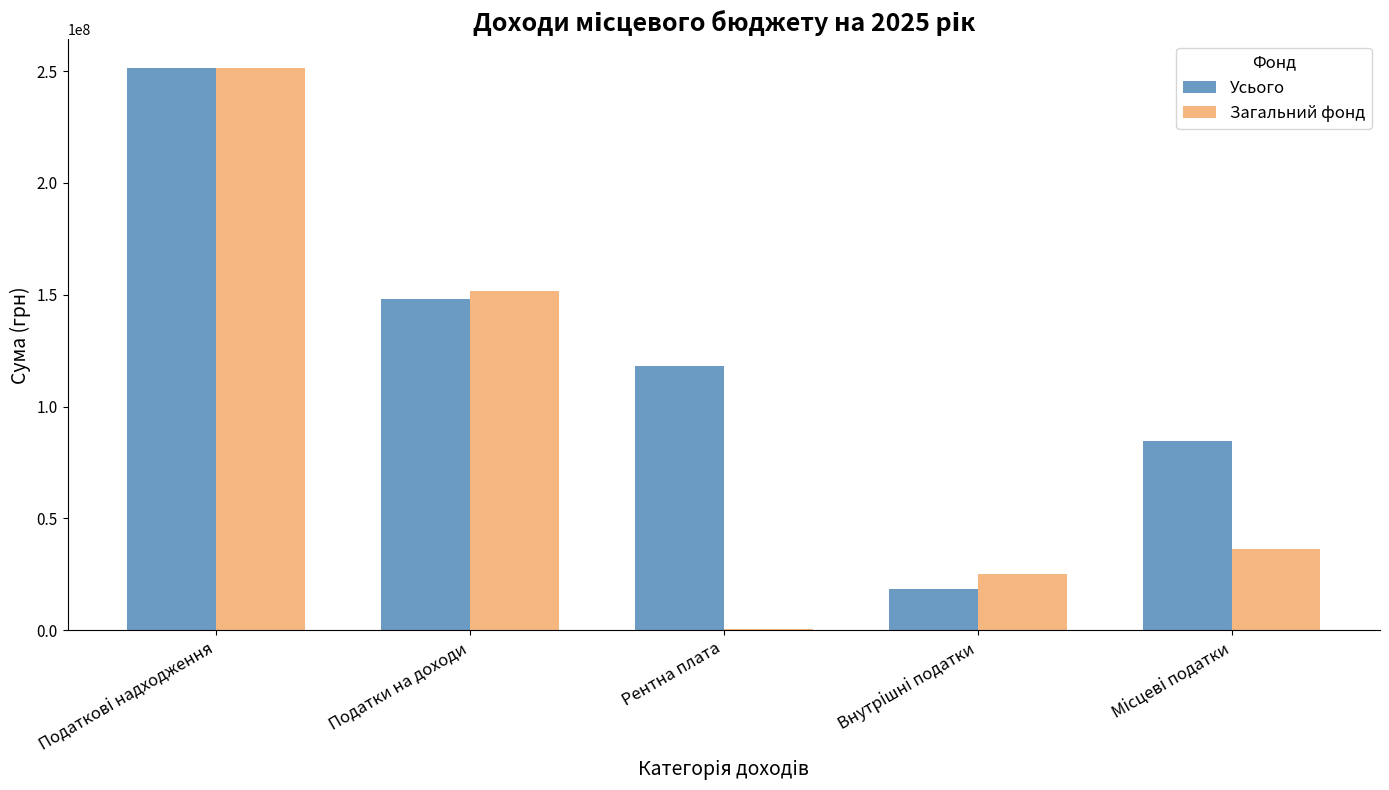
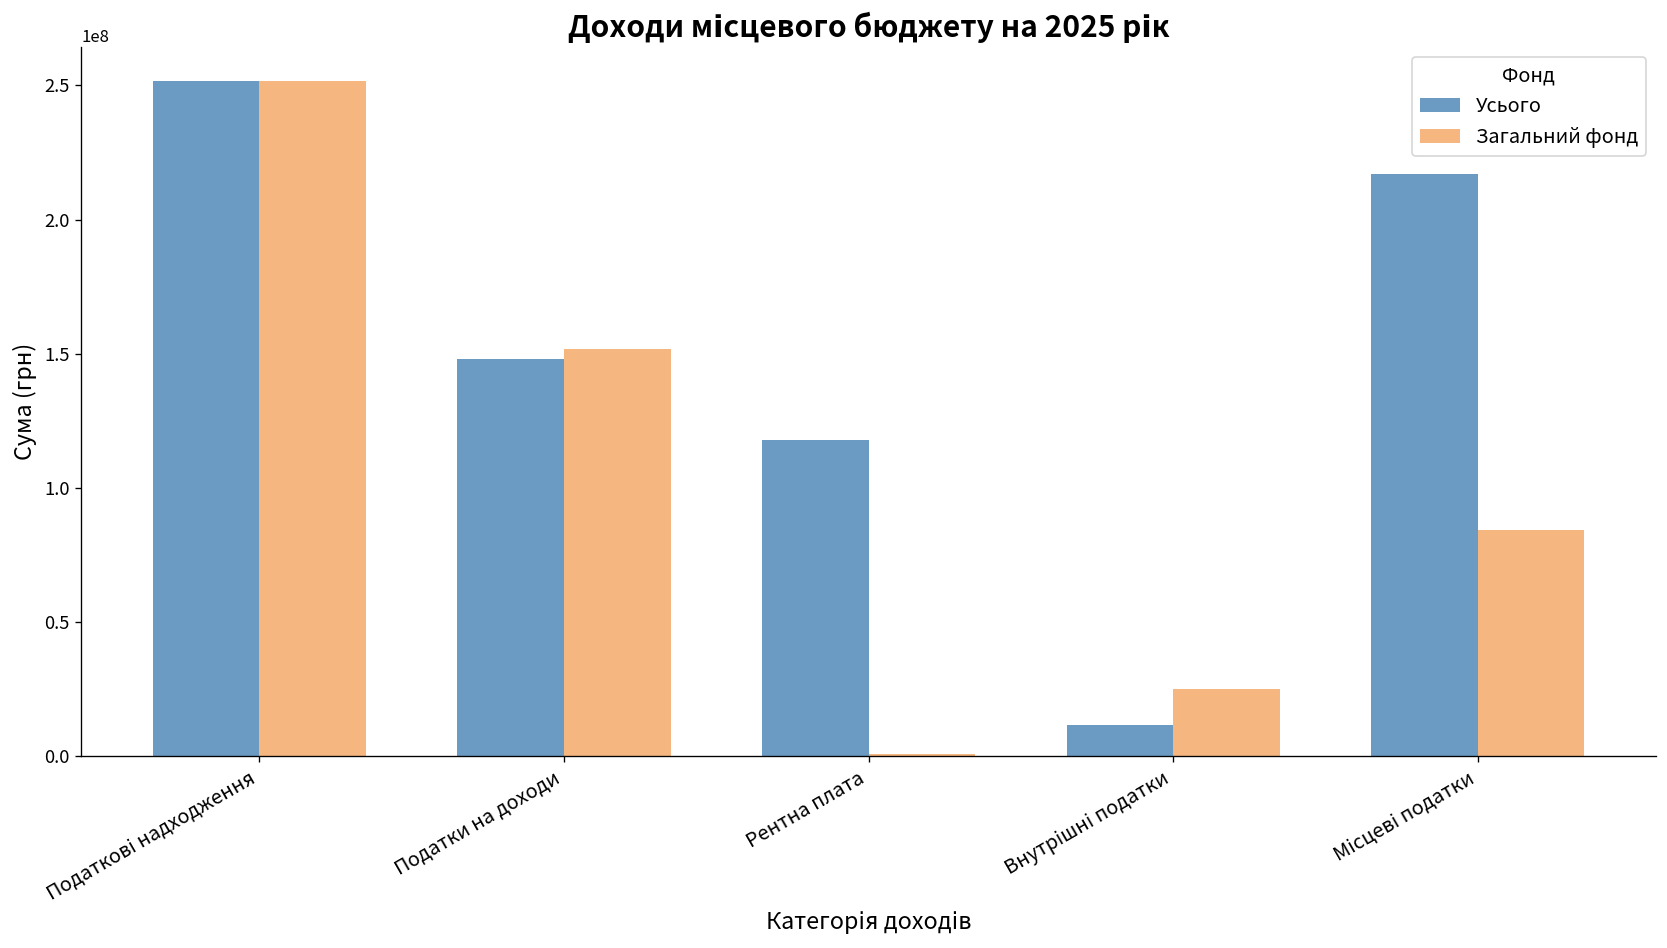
  {
    "Усього": {
      "Податкові надходження": 252000000,
      "Податки на доходи": 148000000,
      "Рентна плата": 118000000,
-     "Внутрішні податки": 18000000,
-     "Місцеві податки": 84000000
+     "Внутрішні податки": 12000000,
+     "Місцеві податки": 217000000
    },
    "Загальний фонд": {
      "Податкові надходження": 252000000,
      "Податки на доходи": 152000000,
      "Внутрішні податки": 25000000,
-     "Місцеві податки": 36000000
+     "Місцеві податки": 84000000
    }
  }
